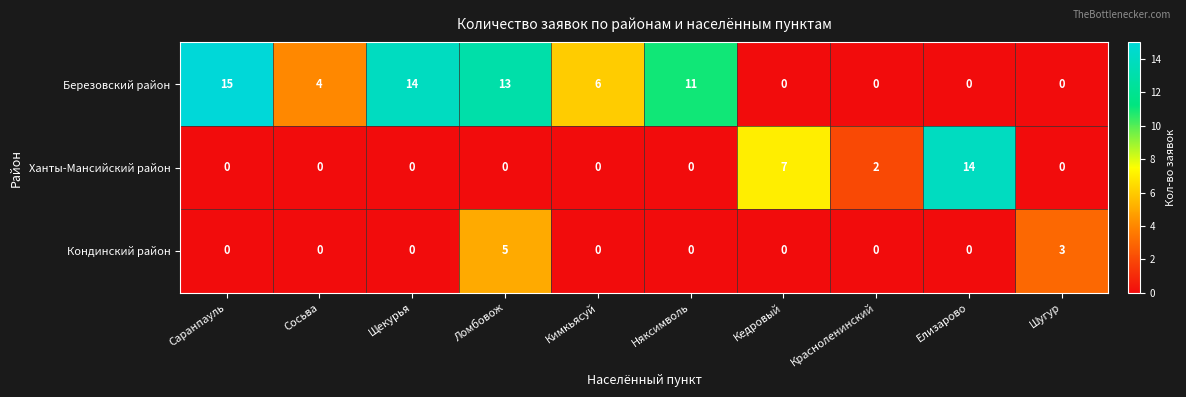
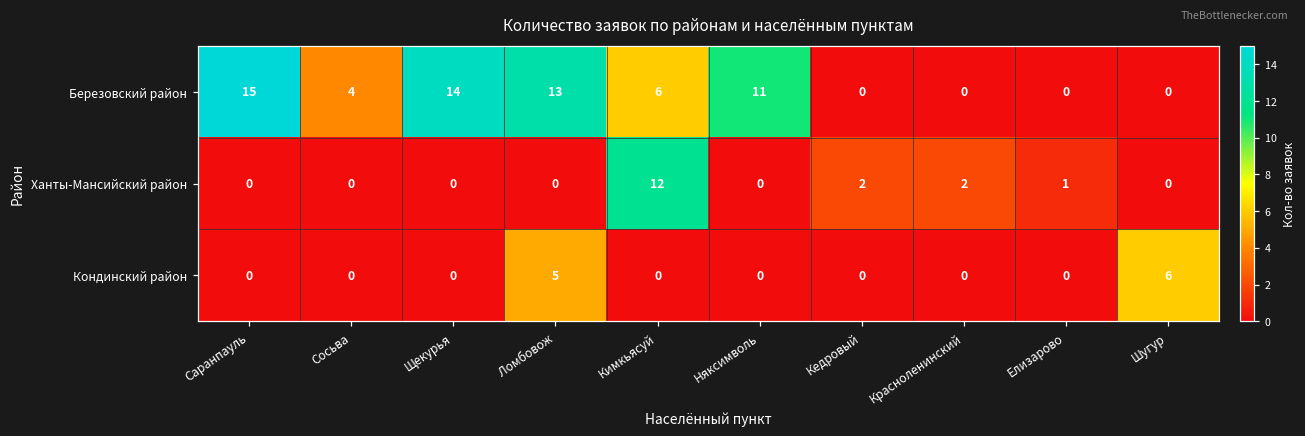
  {
    "Березовский район": {
      "Саранпауль": 15,
      "Сосьва": 4,
      "Щекурья": 14,
      "Ломбовож": 13,
      "Кимкьясуй": 6,
      "Няксимволь": 11,
      "Кедровый": 0,
      "Красноленинский": 0,
      "Елизарово": 0,
      "Шугур": 0
    },
    "Ханты-Мансийский район": {
      "Саранпауль": 0,
      "Сосьва": 0,
      "Щекурья": 0,
      "Ломбовож": 0,
-     "Кимкьясуй": 0,
+     "Кимкьясуй": 12,
      "Няксимволь": 0,
-     "Кедровый": 7,
+     "Кедровый": 2,
      "Красноленинский": 2,
-     "Елизарово": 14,
+     "Елизарово": 1,
      "Шугур": 0
    },
    "Кондинский район": {
      "Саранпауль": 0,
      "Сосьва": 0,
      "Щекурья": 0,
      "Ломбовож": 5,
      "Кимкьясуй": 0,
      "Няксимволь": 0,
      "Кедровый": 0,
      "Красноленинский": 0,
      "Елизарово": 0,
-     "Шугур": 3
+     "Шугур": 6
    }
  }
